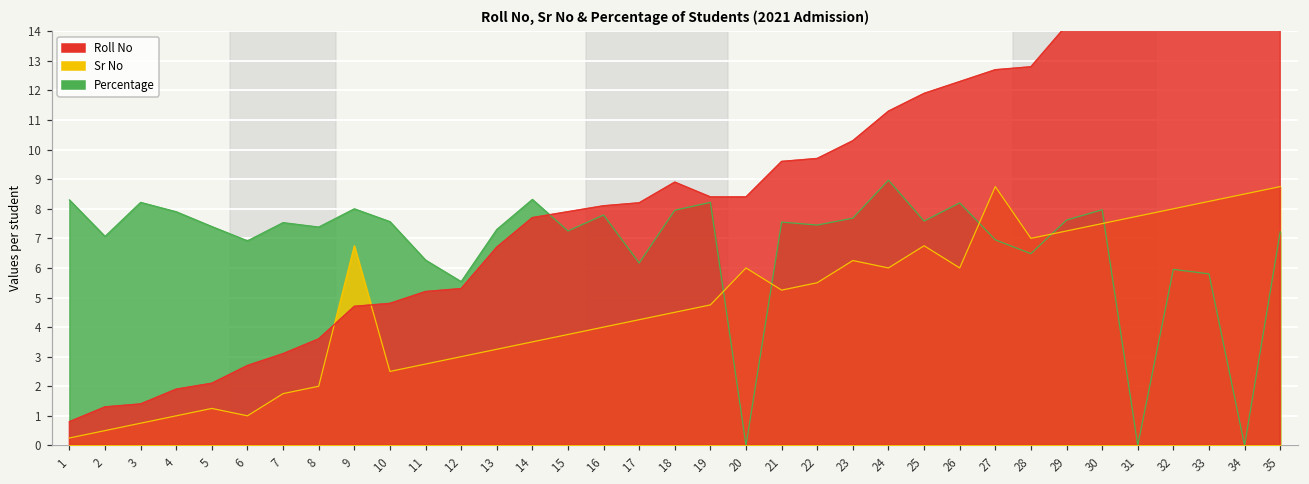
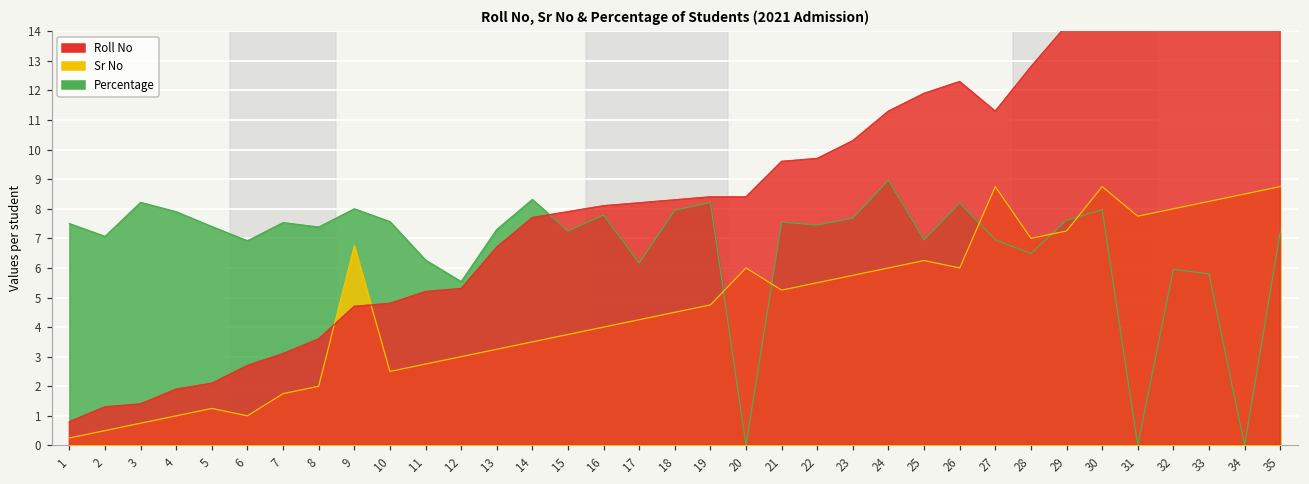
  {
    "Percentage": {
-     "1": 8.3,
+     "1": 7.5,
      "2": 7.1,
      "3": 8.2,
      "4": 7.9,
      "5": 7.4,
      "6": 6.9,
      "7": 7.5,
      "8": 7.4,
      "9": 8.0,
      "10": 7.6,
      "11": 6.3,
      "12": 5.5,
      "13": 7.3,
      "14": 8.3,
      "15": 7.3,
      "16": 7.8,
      "17": 6.2,
      "18": 8.0,
      "19": 8.2,
      "20": 0.0,
      "21": 7.6,
      "22": 7.5,
      "23": 7.7,
      "24": 9.0,
-     "25": 7.6,
+     "25": 6.9,
      "26": 8.2,
      "27": 6.9,
      "28": 6.5,
      "29": 7.6,
      "30": 8.0,
      "31": 0.0,
      "32": 6.0,
      "33": 5.8,
      "34": 0.0,
      "35": 7.2
    },
    "Sr No": {
      "1": 0.3,
      "2": 0.5,
      "3": 0.8,
      "4": 1.0,
      "5": 1.3,
      "6": 1.0,
      "7": 1.8,
      "8": 2.0,
      "9": 6.8,
      "10": 2.5,
      "11": 2.8,
      "12": 3.0,
      "13": 3.3,
      "14": 3.5,
      "15": 3.8,
      "16": 4.0,
      "17": 4.3,
      "18": 4.5,
      "19": 4.8,
      "20": 6.0,
      "21": 5.3,
      "22": 5.5,
-     "23": 6.3,
+     "23": 5.8,
      "24": 6.0,
-     "25": 6.8,
+     "25": 6.3,
      "26": 6.0,
      "27": 8.8,
      "28": 7.0,
      "29": 7.3,
-     "30": 7.5,
+     "30": 8.8,
      "31": 7.8,
      "32": 8.0,
      "33": 8.3,
      "34": 8.5,
      "35": 8.8
    },
    "Roll No": {
      "1": 0.8,
      "2": 1.3,
      "3": 1.4,
      "4": 1.9,
      "5": 2.1,
      "6": 2.7,
      "7": 3.1,
      "8": 3.6,
      "9": 4.7,
      "10": 4.8,
      "11": 5.2,
      "12": 5.3,
      "13": 6.7,
      "14": 7.7,
      "15": 7.9,
      "16": 8.1,
      "17": 8.2,
-     "18": 8.9,
+     "18": 8.3,
      "19": 8.4,
      "20": 8.4,
      "21": 9.6,
      "22": 9.7,
      "23": 10.3,
      "24": 11.3,
      "25": 11.9,
      "26": 12.3,
-     "27": 12.7,
+     "27": 11.3,
      "28": 12.8
    }
  }
